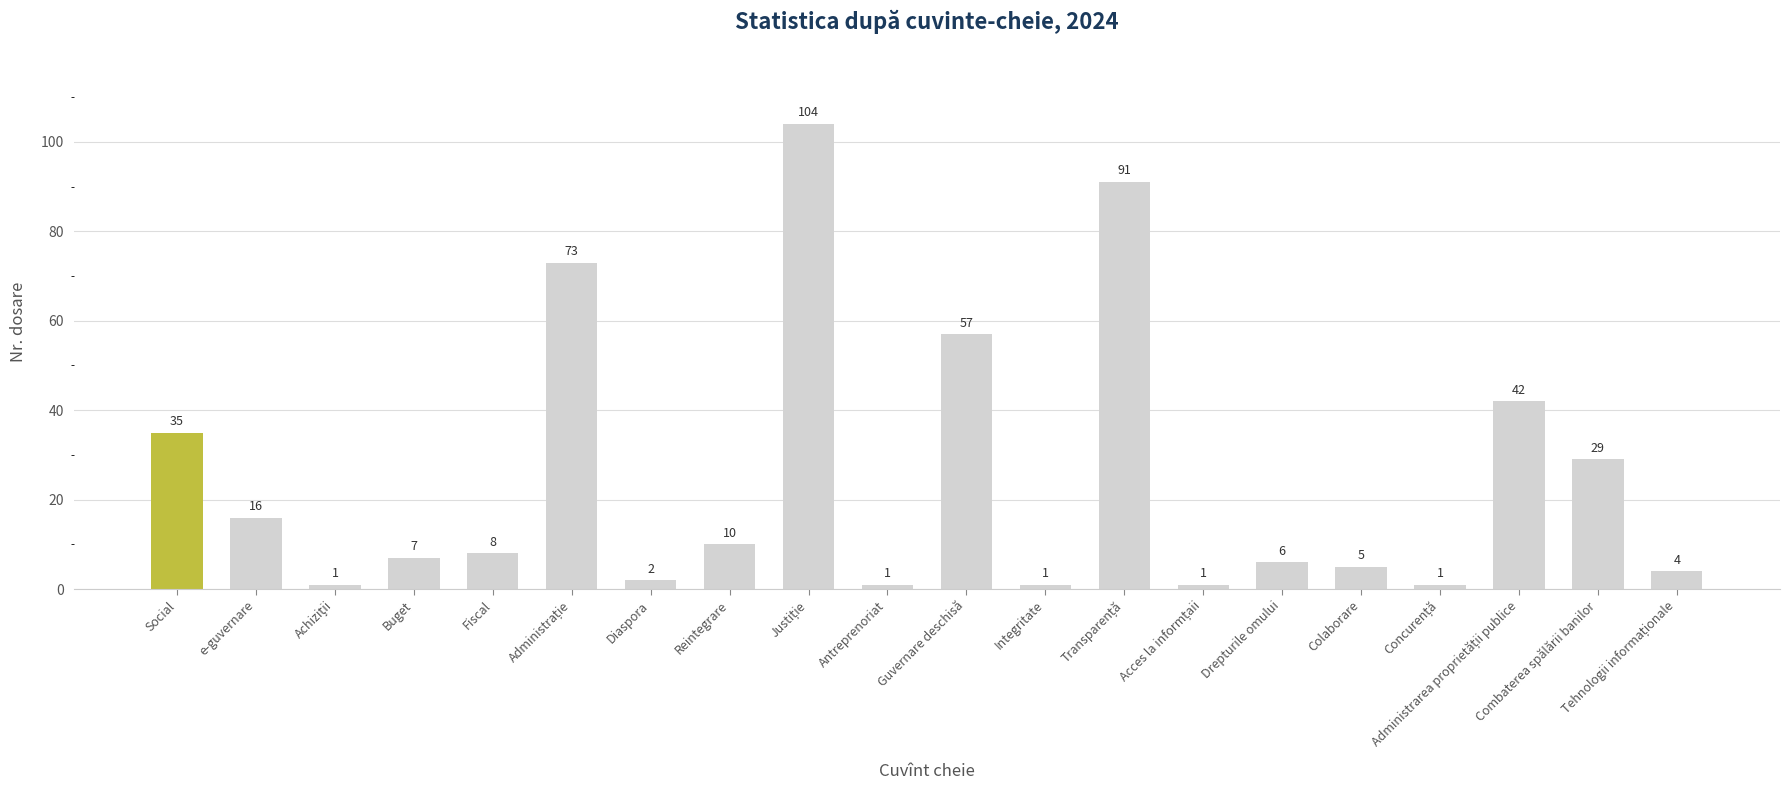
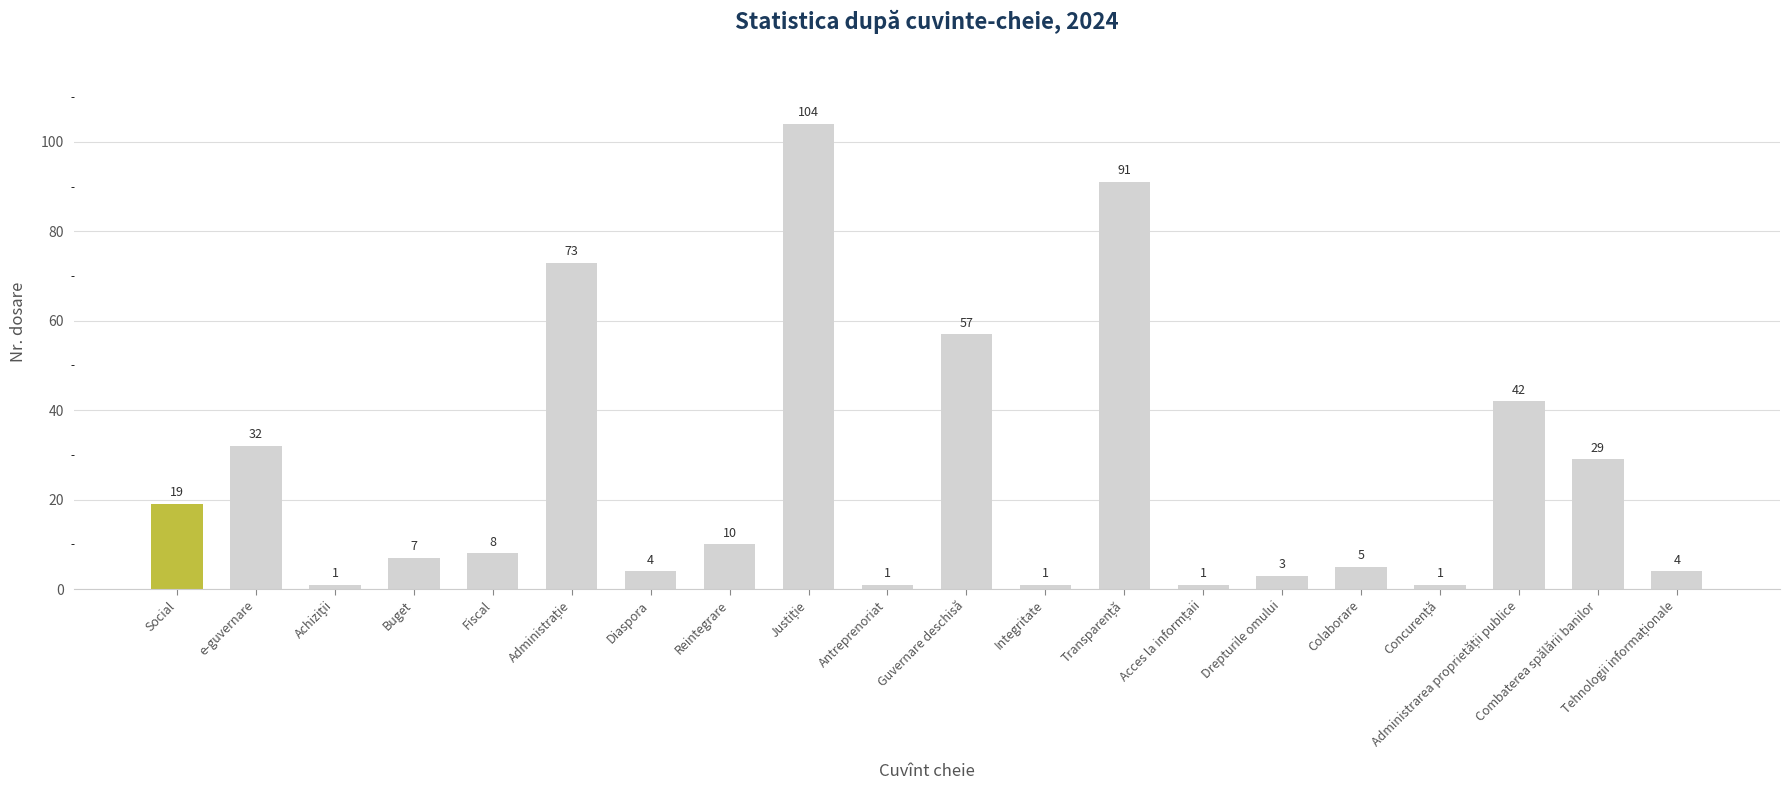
  {
-   "Social": 35,
-   "e-guvernare": 16,
+   "Social": 19,
+   "e-guvernare": 32,
    "Achiziţii": 1,
    "Buget": 7,
    "Fiscal": 8,
    "Administrație": 73,
-   "Diaspora": 2,
+   "Diaspora": 4,
    "Reintegrare": 10,
    "Justiție": 104,
    "Antreprenoriat": 1,
    "Guvernare deschisă": 57,
    "Integritate": 1,
    "Transparență": 91,
    "Acces la informțaii": 1,
-   "Drepturile omului": 6,
+   "Drepturile omului": 3,
    "Colaborare": 5,
    "Concurență": 1,
    "Administrarea proprietății publice": 42,
    "Combaterea spălării banilor": 29,
    "Tehnologii informaționale": 4
  }
